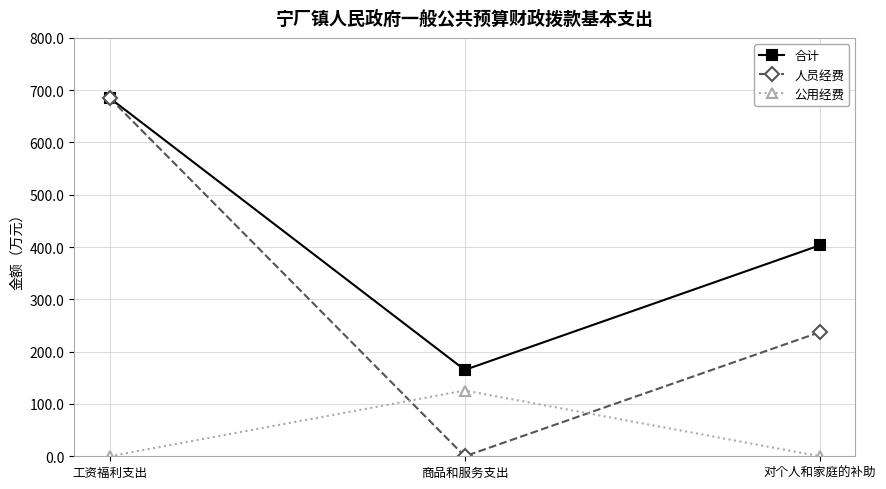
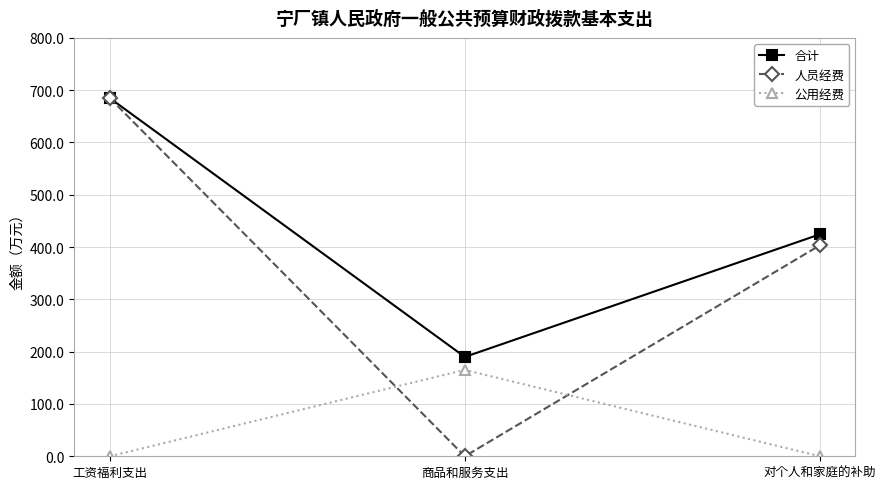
  {
    "合计": {
-     "商品和服务支出": 170,
-     "对个人和家庭的补助": 400
+     "商品和服务支出": 190,
+     "对个人和家庭的补助": 420
    },
    "人员经费": {
      "商品和服务支出": 0,
-     "对个人和家庭的补助": 240
+     "对个人和家庭的补助": 400
    },
    "公用经费": {
      "工资福利支出": 0,
-     "商品和服务支出": 130,
+     "商品和服务支出": 170,
      "对个人和家庭的补助": 0
    }
  }
